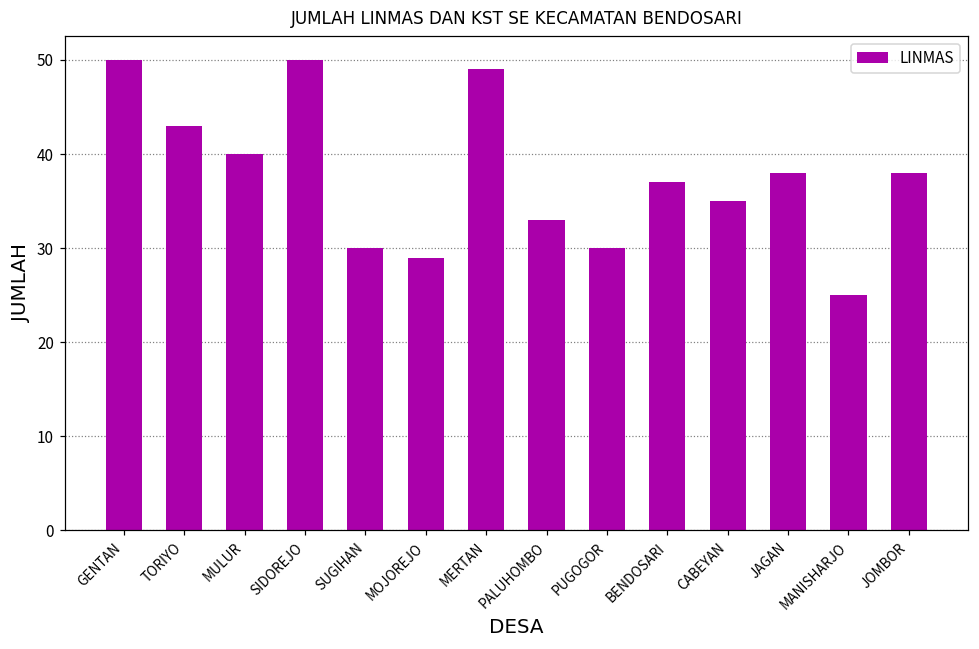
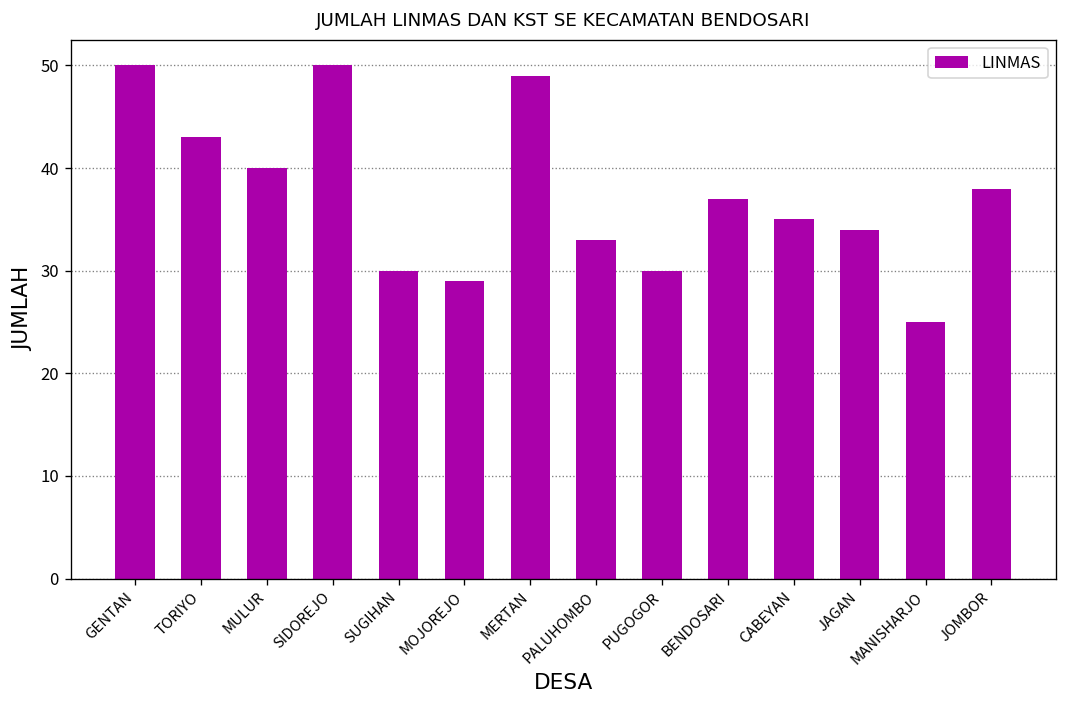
  {
    "GENTAN": 50,
    "TORIYO": 43,
    "MULUR": 40,
    "SIDOREJO": 50,
    "SUGIHAN": 30,
    "MOJOREJO": 29,
    "MERTAN": 49,
    "PALUHOMBO": 33,
    "PUGOGOR": 30,
    "BENDOSARI": 37,
    "CABEYAN": 35,
-   "JAGAN": 38,
+   "JAGAN": 34,
    "MANISHARJO": 25,
    "JOMBOR": 38
  }
